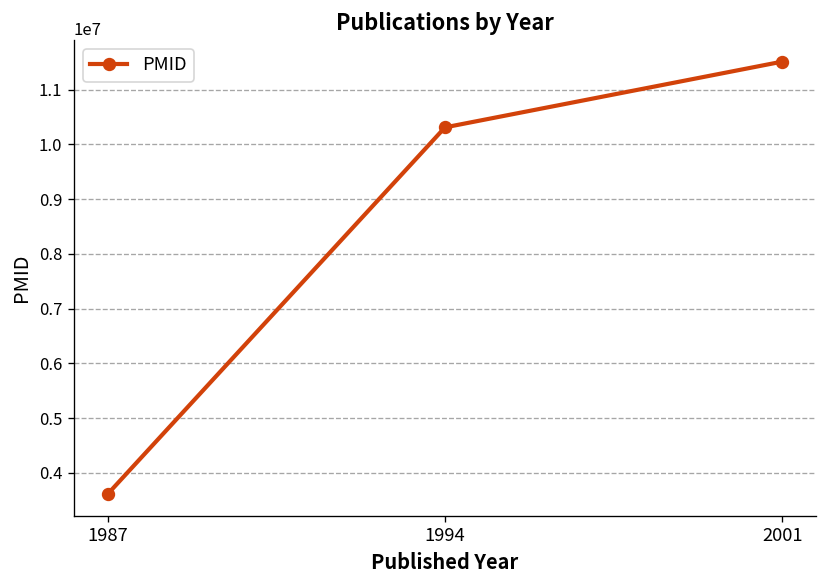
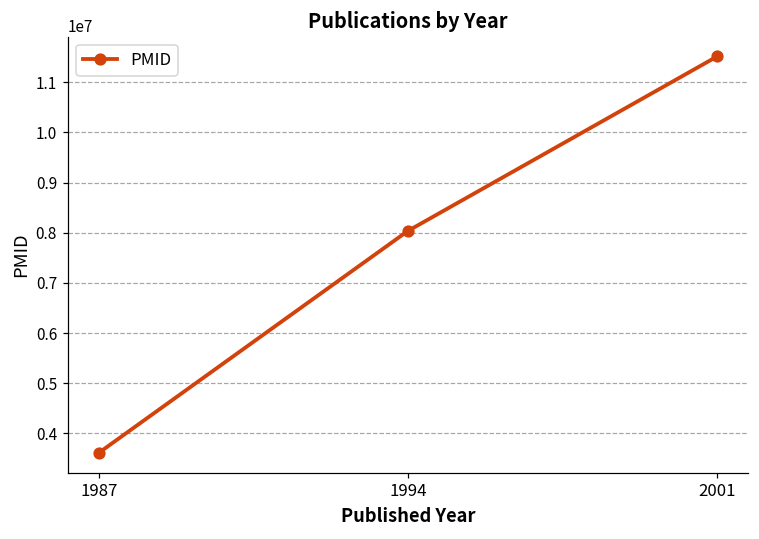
  {
    "1987": 3600000,
-   "1994": 10300000,
+   "1994": 8000000,
    "2001": 11500000
  }
